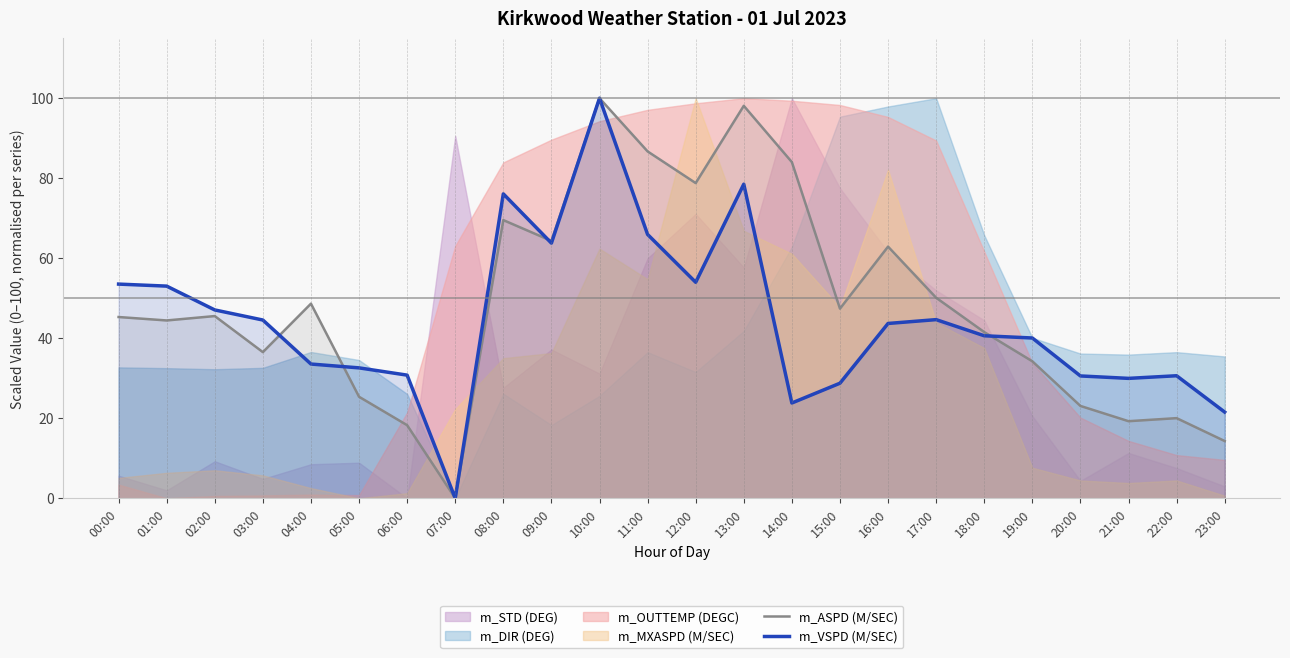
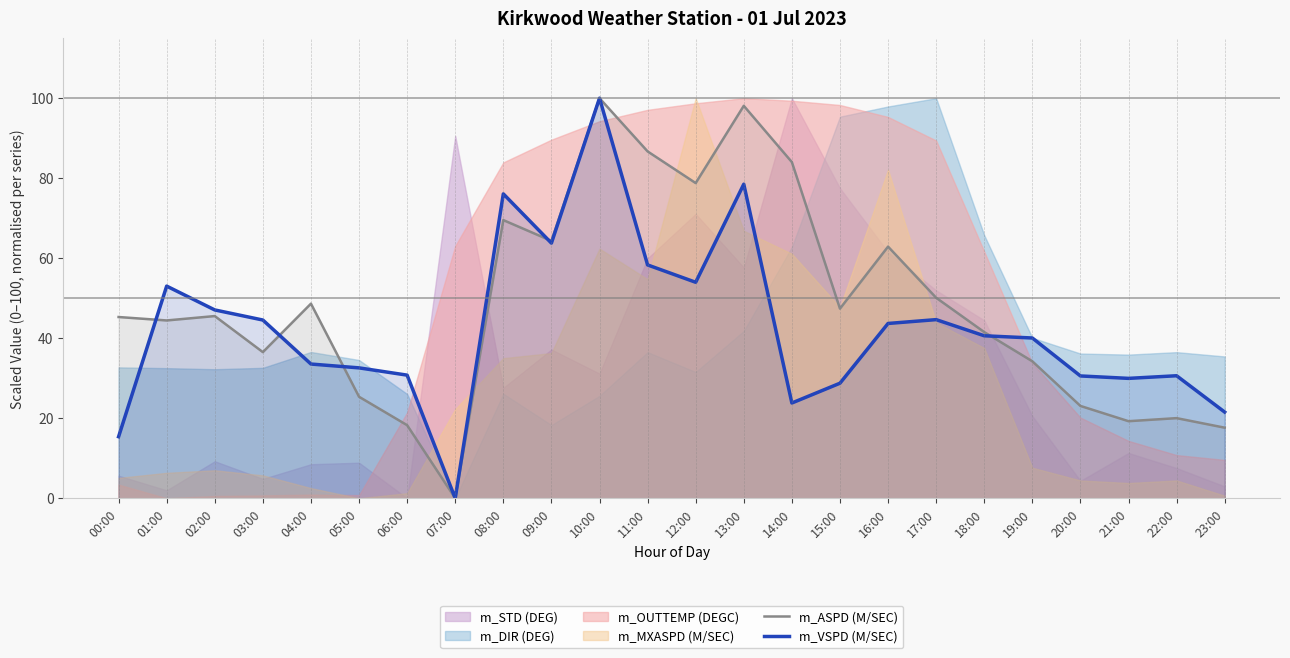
  {
    "m_ASPD (M/SEC)": {
      "00:00": 45,
      "01:00": 44,
      "02:00": 46,
      "03:00": 37,
      "04:00": 49,
      "05:00": 25,
      "06:00": 18,
      "08:00": 70,
      "11:00": 87,
      "12:00": 79,
      "13:00": 98,
      "14:00": 84,
      "16:00": 63,
      "17:00": 50,
      "18:00": 42,
      "20:00": 23,
      "21:00": 19,
      "22:00": 20,
-     "23:00": 14
+     "23:00": 18
    },
    "m_VSPD (M/SEC)": {
-     "00:00": 54,
+     "00:00": 15,
      "01:00": 53,
      "02:00": 47,
      "03:00": 45,
      "04:00": 34,
      "05:00": 33,
      "06:00": 31,
      "08:00": 76,
-     "11:00": 66,
+     "11:00": 58,
      "12:00": 54,
      "13:00": 79,
      "14:00": 24,
      "15:00": 29,
      "16:00": 44,
      "17:00": 45,
      "18:00": 41,
      "20:00": 31,
      "21:00": 30,
      "22:00": 31,
      "23:00": 22
    }
  }
